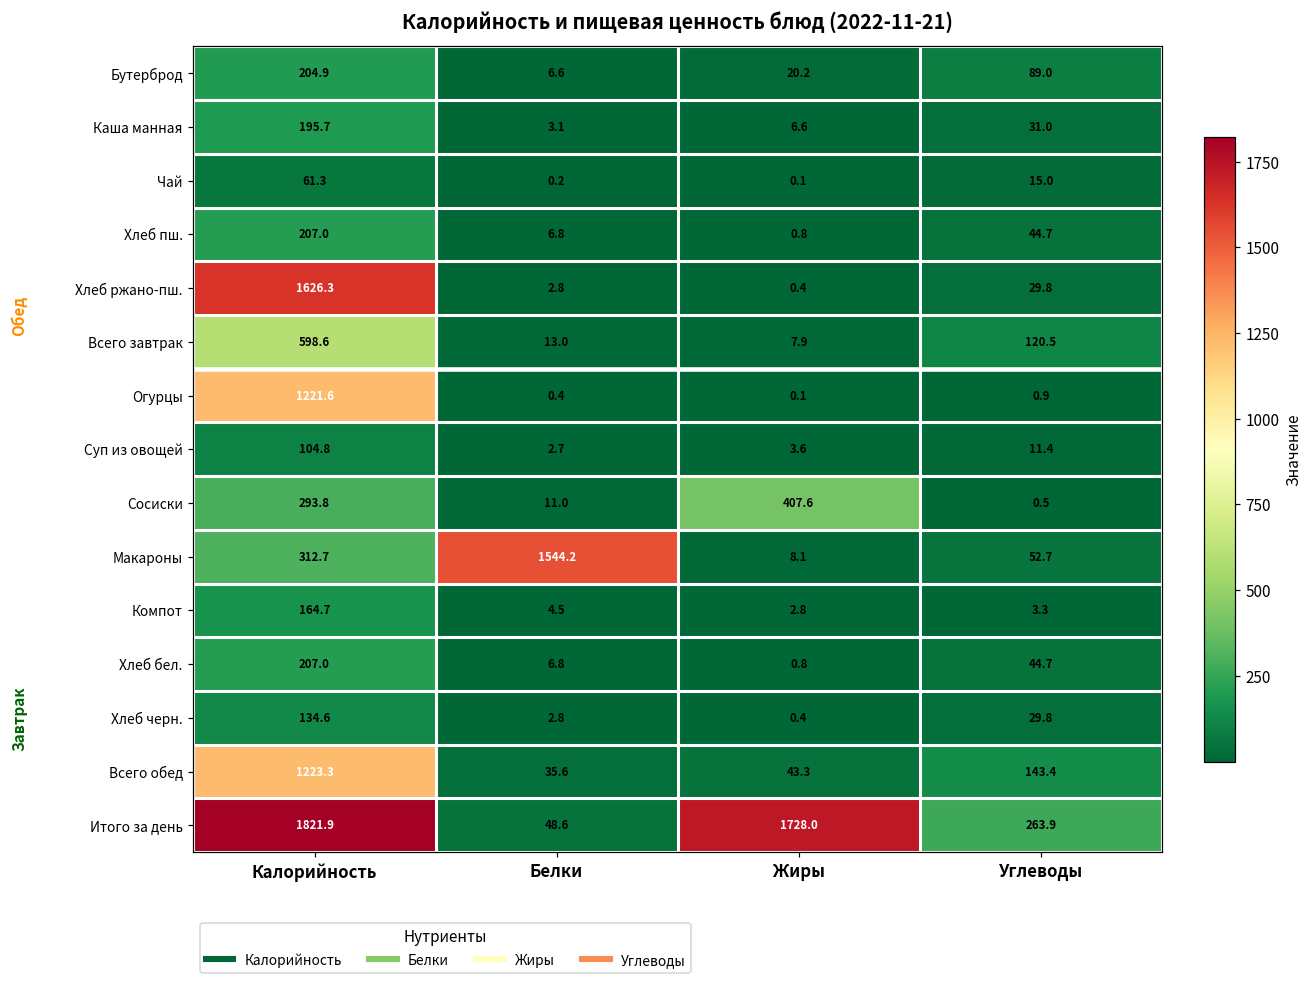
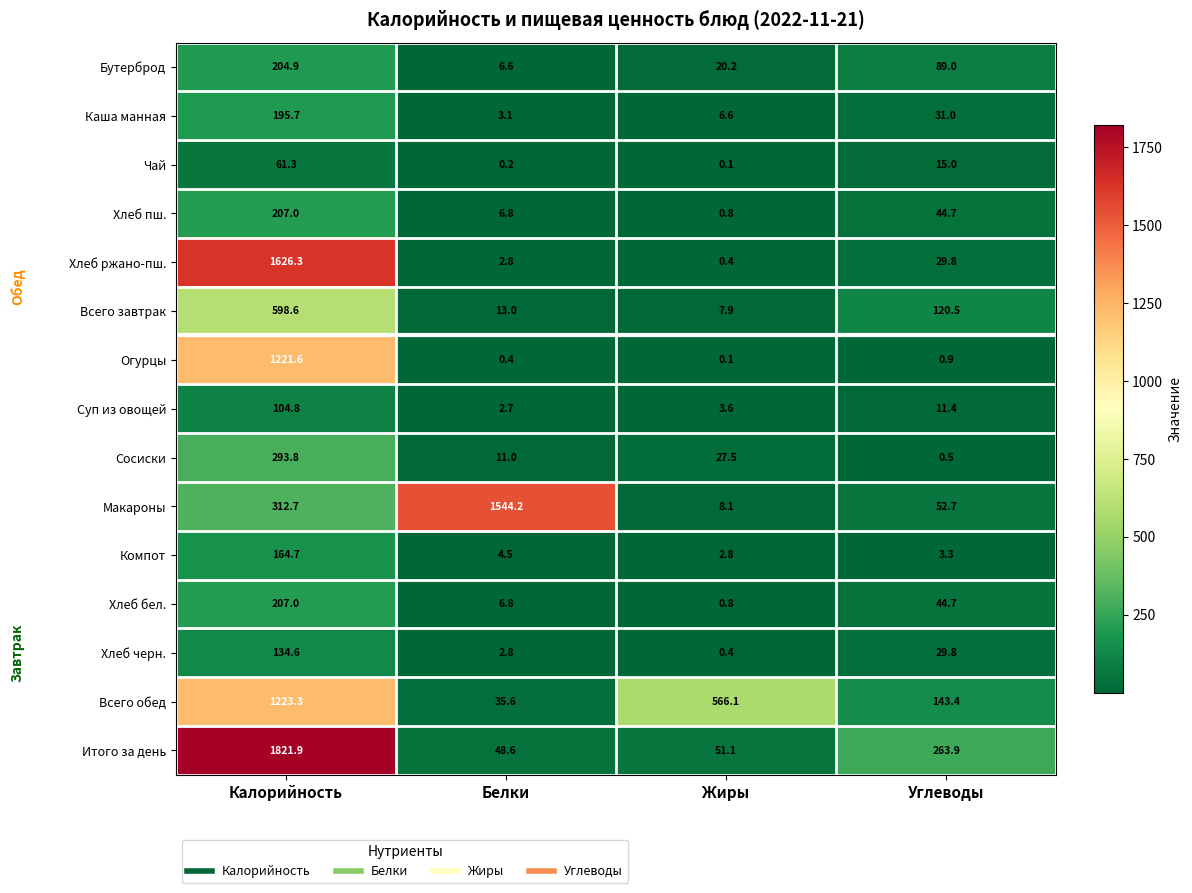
  {
    "Бутерброд": {
      "Калорийность": 204.9,
      "Белки": 6.6,
      "Жиры": 20.2,
      "Углеводы": 89.0
    },
    "Каша манная": {
      "Калорийность": 195.7,
      "Белки": 3.1,
      "Жиры": 6.6,
      "Углеводы": 31.0
    },
    "Чай": {
      "Калорийность": 61.3,
      "Белки": 0.2,
      "Жиры": 0.1,
      "Углеводы": 15.0
    },
    "Хлеб пш.": {
      "Калорийность": 207.0,
      "Белки": 6.8,
      "Жиры": 0.8,
      "Углеводы": 44.7
    },
    "Хлеб ржано-пш.": {
      "Калорийность": 1626.3,
      "Белки": 2.8,
      "Жиры": 0.4,
      "Углеводы": 29.8
    },
    "Всего завтрак": {
      "Калорийность": 598.6,
      "Белки": 13.0,
      "Жиры": 7.9,
      "Углеводы": 120.5
    },
    "Огурцы": {
      "Калорийность": 1221.6,
      "Белки": 0.4,
      "Жиры": 0.1,
      "Углеводы": 0.9
    },
    "Суп из овощей": {
      "Калорийность": 104.8,
      "Белки": 2.7,
      "Жиры": 3.6,
      "Углеводы": 11.4
    },
    "Сосиски": {
      "Калорийность": 293.8,
      "Белки": 11.0,
-     "Жиры": 407.6,
+     "Жиры": 27.5,
      "Углеводы": 0.5
    },
    "Макароны": {
      "Калорийность": 312.7,
      "Белки": 1544.2,
      "Жиры": 8.1,
      "Углеводы": 52.7
    },
    "Компот": {
      "Калорийность": 164.7,
      "Белки": 4.5,
      "Жиры": 2.8,
      "Углеводы": 3.3
    },
    "Хлеб бел.": {
      "Калорийность": 207.0,
      "Белки": 6.8,
      "Жиры": 0.8,
      "Углеводы": 44.7
    },
    "Хлеб черн.": {
      "Калорийность": 134.6,
      "Белки": 2.8,
      "Жиры": 0.4,
      "Углеводы": 29.8
    },
    "Всего обед": {
      "Калорийность": 1223.3,
      "Белки": 35.6,
-     "Жиры": 43.3,
+     "Жиры": 566.1,
      "Углеводы": 143.4
    },
    "Итого за день": {
      "Калорийность": 1821.9,
      "Белки": 48.6,
-     "Жиры": 1728.0,
+     "Жиры": 51.1,
      "Углеводы": 263.9
    }
  }
